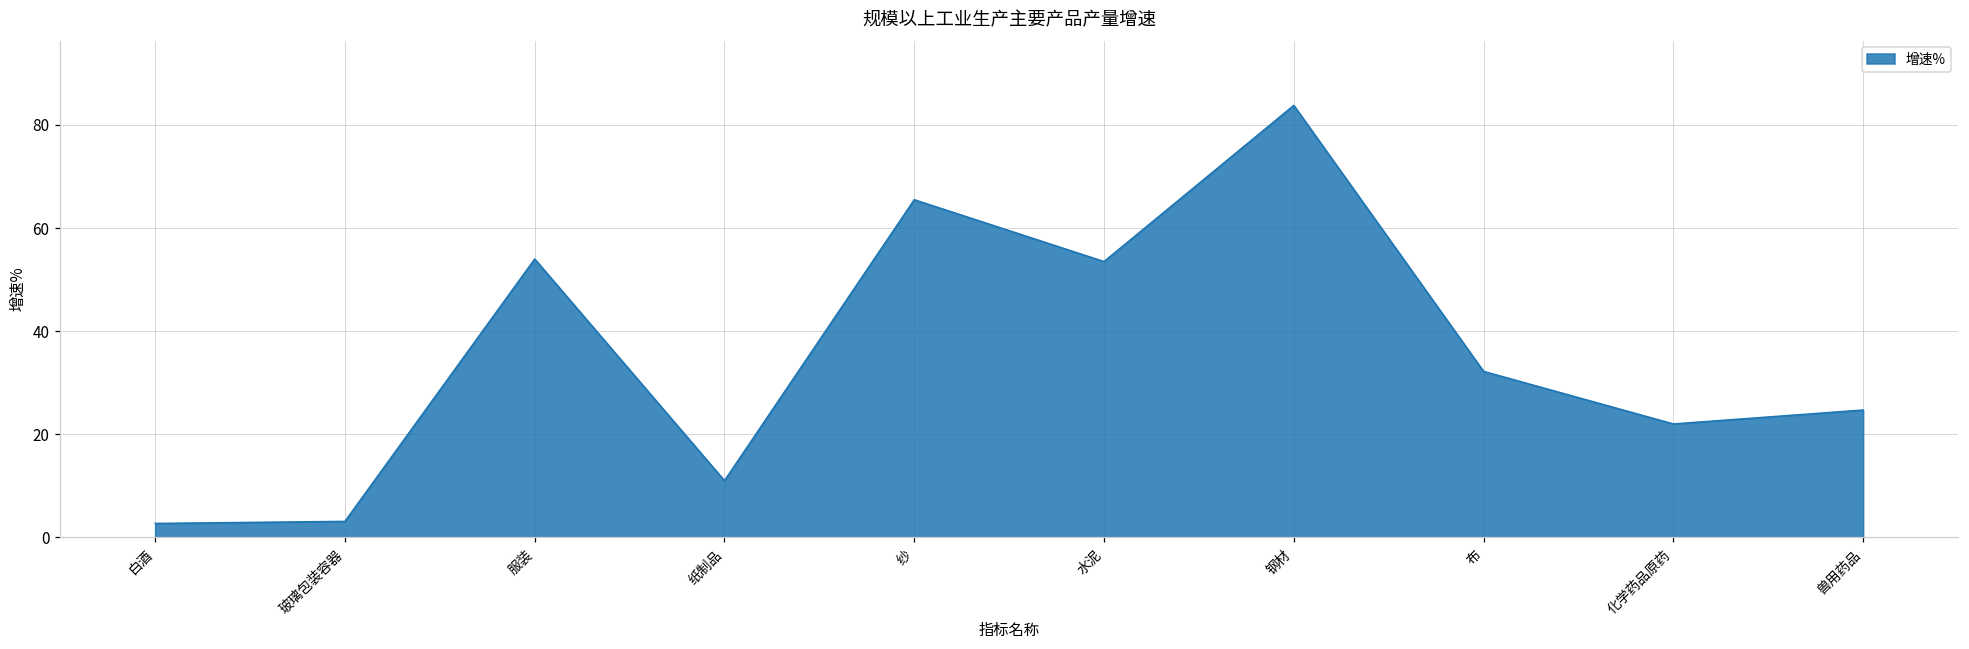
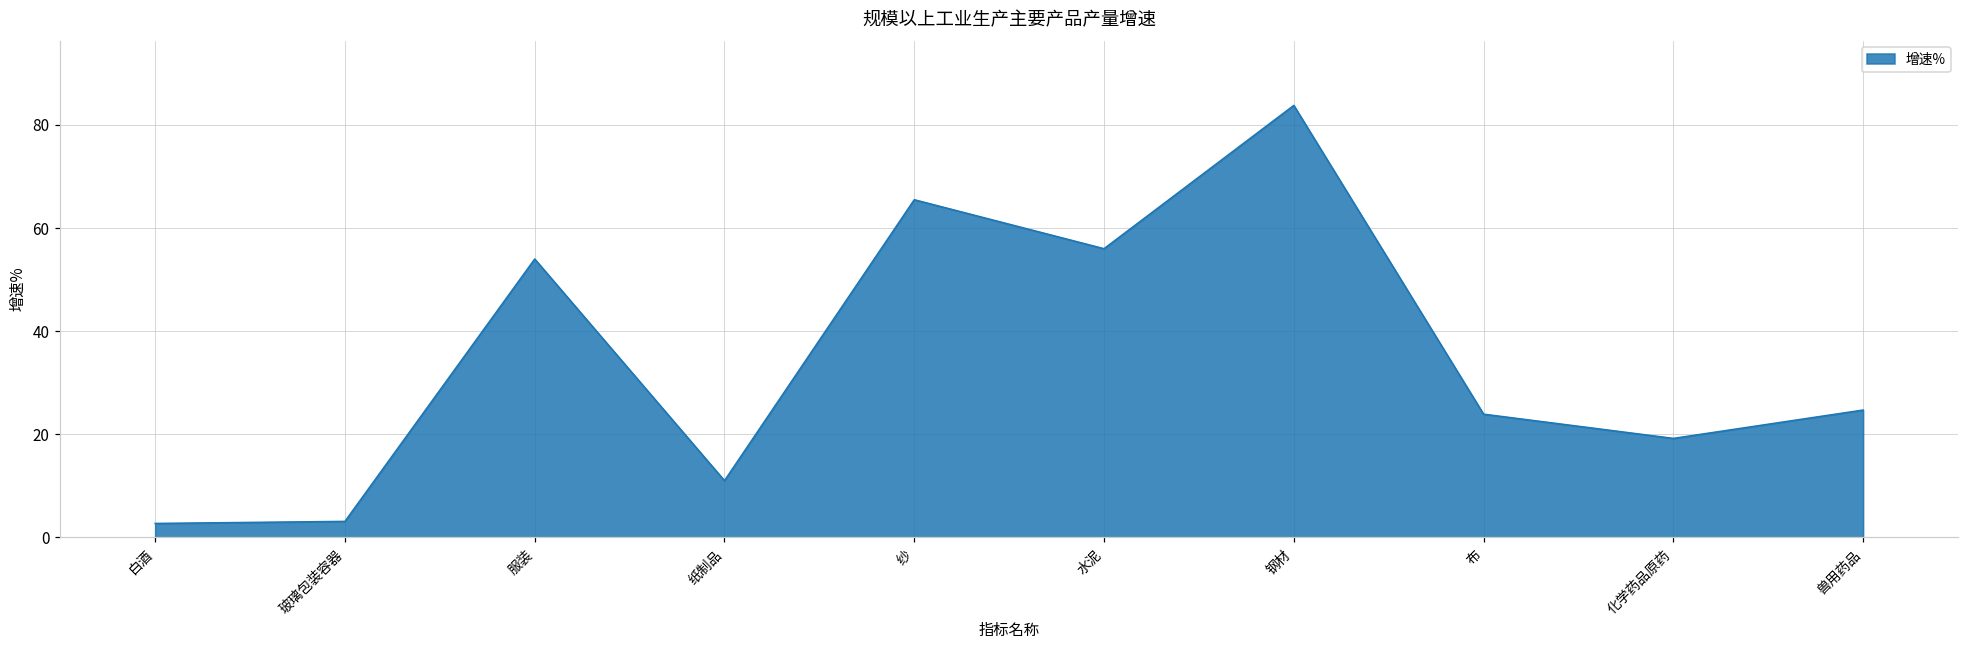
  {
    "白酒": 3,
    "玻璃包装容器": 3,
    "服装": 54,
    "纸制品": 11,
    "纱": 66,
-   "水泥": 54,
+   "水泥": 56,
    "钢材": 84,
-   "布": 32,
-   "化学药品原药": 22,
+   "布": 24,
+   "化学药品原药": 19,
    "兽用药品": 25
  }
